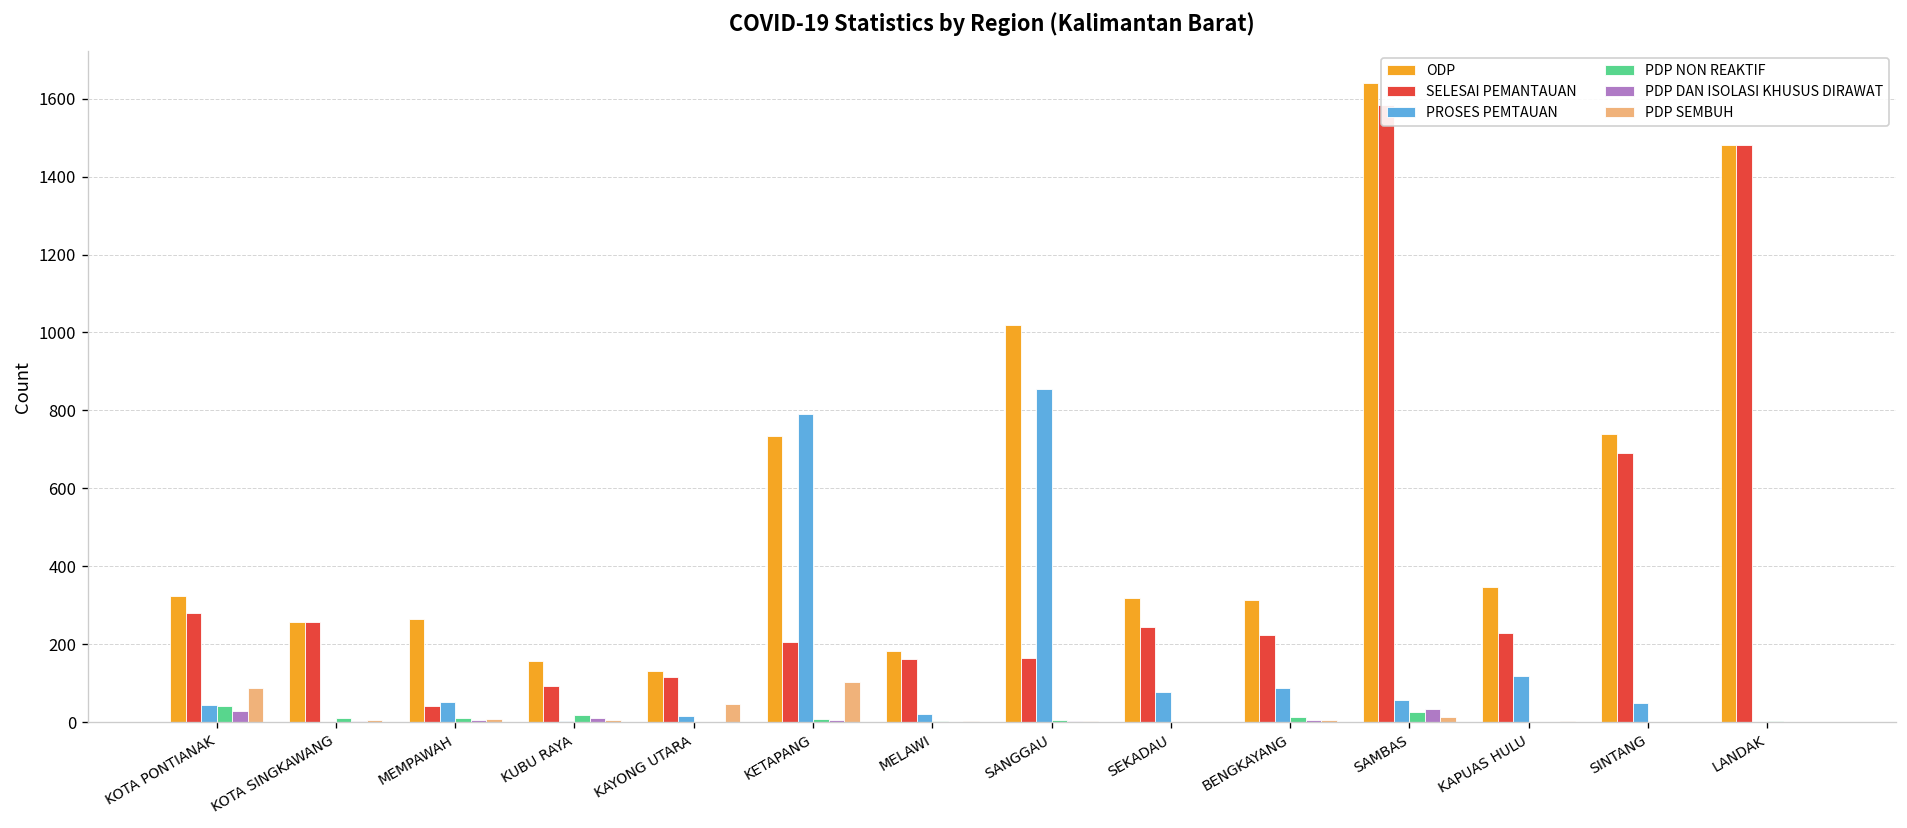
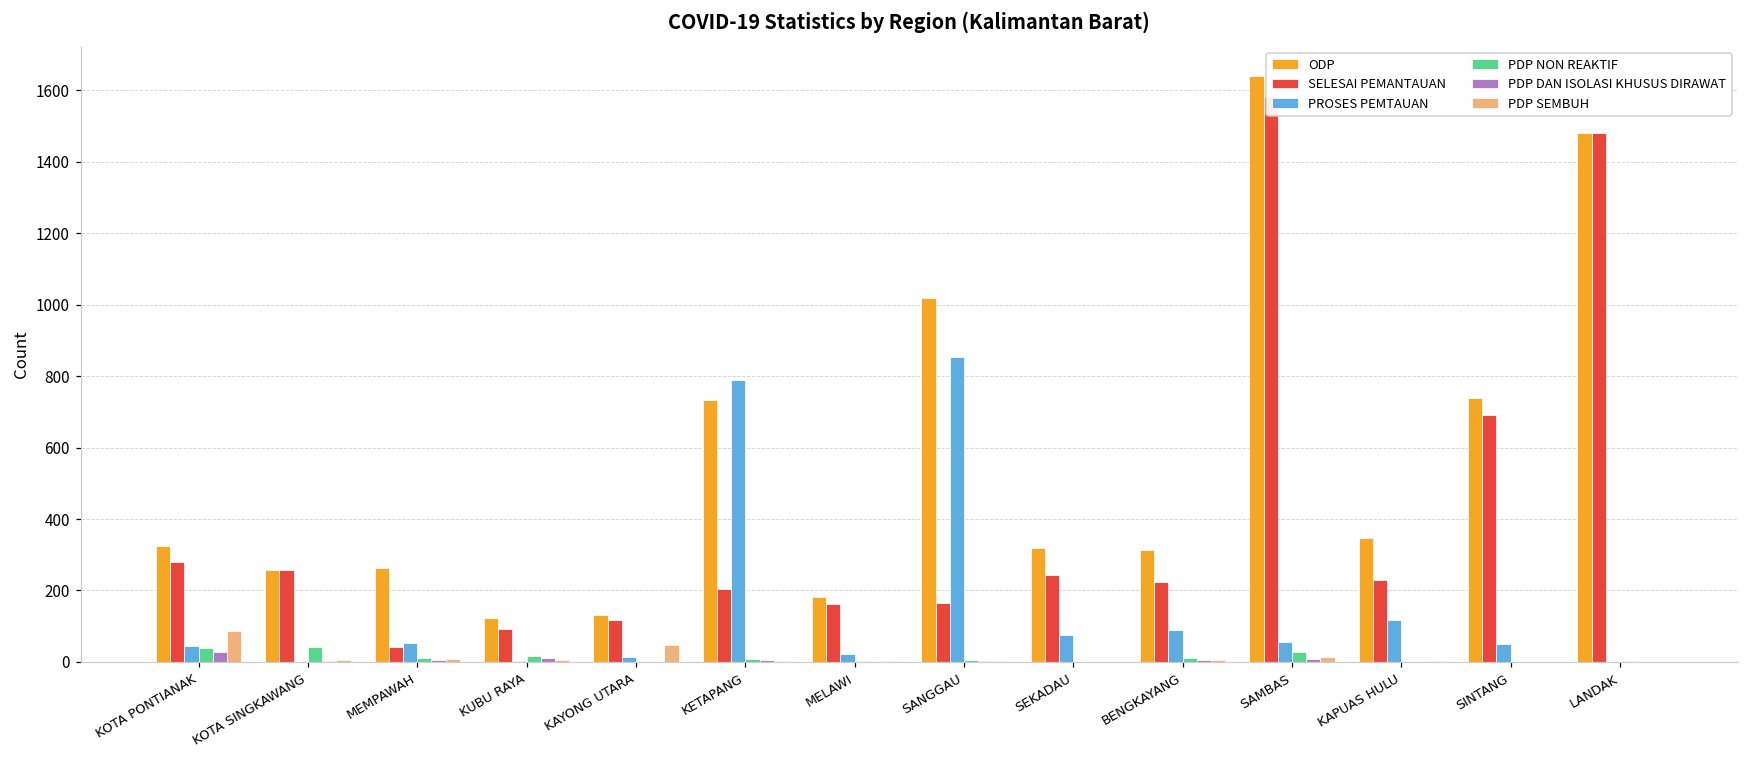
  {
    "ODP": {
      "KOTA PONTIANAK": 320,
      "KOTA SINGKAWANG": 260,
      "MEMPAWAH": 260,
-     "KUBU RAYA": 160,
+     "KUBU RAYA": 120,
      "KAYONG UTARA": 130,
      "KETAPANG": 730,
      "MELAWI": 180,
      "SANGGAU": 1020,
      "SEKADAU": 320,
      "BENGKAYANG": 310,
      "SAMBAS": 1640,
      "KAPUAS HULU": 350,
      "SINTANG": 740,
      "LANDAK": 1480
    },
    "SELESAI PEMANTAUAN": {
      "KOTA PONTIANAK": 280,
      "KOTA SINGKAWANG": 260,
      "MEMPAWAH": 40,
      "KUBU RAYA": 90,
      "KAYONG UTARA": 120,
      "KETAPANG": 210,
      "MELAWI": 160,
      "SANGGAU": 160,
      "SEKADAU": 240,
      "BENGKAYANG": 220,
      "KAPUAS HULU": 230,
      "SINTANG": 690,
      "LANDAK": 1480
    },
    "PROSES PEMTAUAN": {
      "KOTA PONTIANAK": 40,
      "KOTA SINGKAWANG": 0,
      "MEMPAWAH": 50,
      "KAYONG UTARA": 20,
      "KETAPANG": 790,
      "MELAWI": 20,
      "SANGGAU": 860,
      "SEKADAU": 80,
      "BENGKAYANG": 90,
      "SAMBAS": 60,
      "KAPUAS HULU": 120,
      "SINTANG": 50,
      "LANDAK": 0
    },
    "PDP NON REAKTIF": {
      "KOTA PONTIANAK": 40,
-     "KOTA SINGKAWANG": 10,
+     "KOTA SINGKAWANG": 40,
      "MEMPAWAH": 10,
      "KUBU RAYA": 20,
      "BENGKAYANG": 10,
      "SAMBAS": 30,
      "SINTANG": 0
    },
    "PDP DAN ISOLASI KHUSUS DIRAWAT": {
      "KOTA PONTIANAK": 30,
      "KUBU RAYA": 10,
      "MELAWI": 0,
      "SEKADAU": 0,
-     "SAMBAS": 30,
+     "SAMBAS": 10,
      "KAPUAS HULU": 0,
      "SINTANG": 0
    },
    "PDP SEMBUH": {
      "KOTA PONTIANAK": 90,
      "MEMPAWAH": 10,
      "KAYONG UTARA": 50,
-     "KETAPANG": 100,
+     "KETAPANG": 0,
      "SEKADAU": 0,
      "SAMBAS": 10,
      "SINTANG": 0
    }
  }
